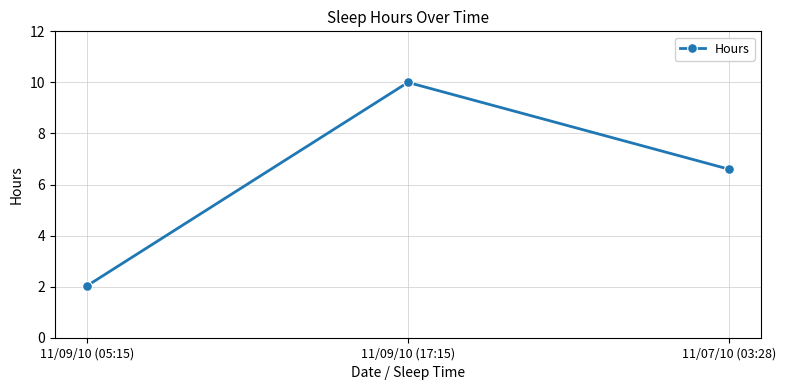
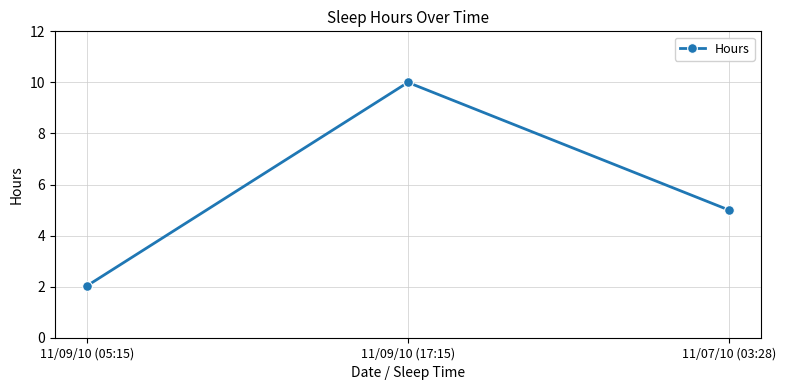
  {
    "11/09/10 (05:15)": 2.0,
    "11/09/10 (17:15)": 10.0,
-   "11/07/10 (03:28)": 6.6
+   "11/07/10 (03:28)": 5.0
  }
